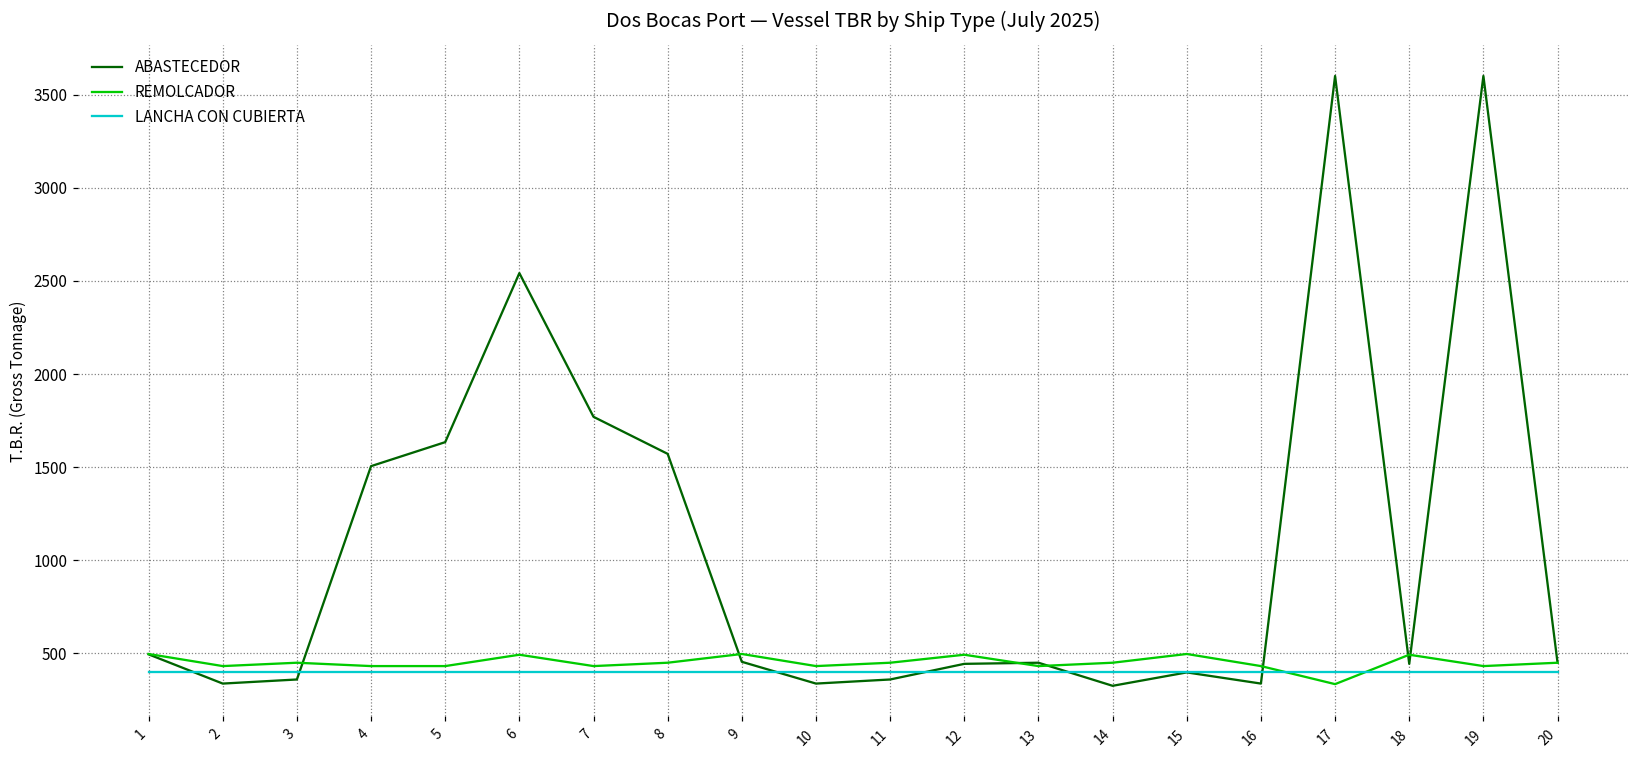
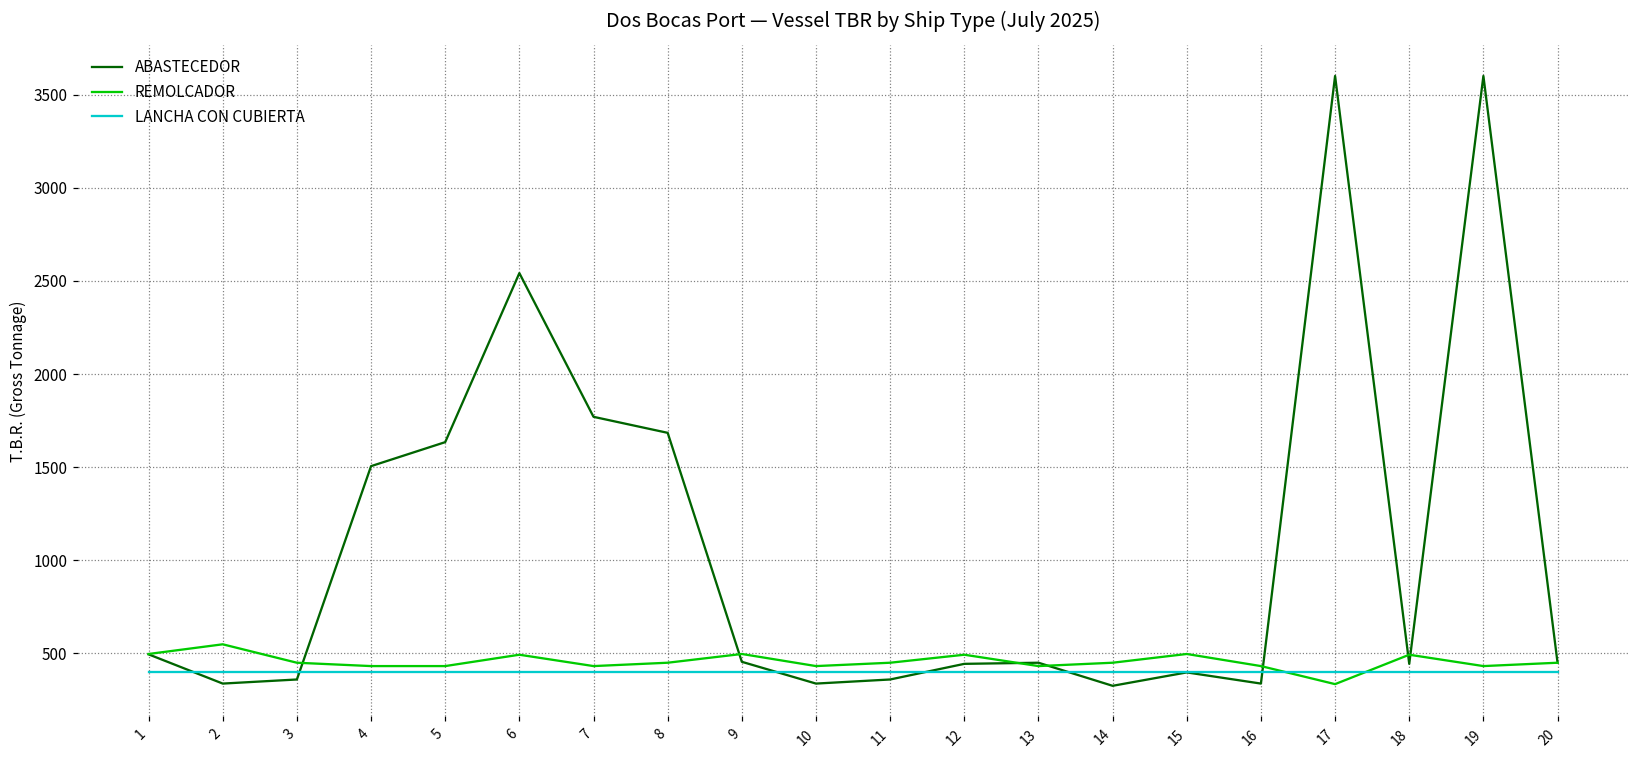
  {
    "ABASTECEDOR": {
      "2": 340,
      "3": 360,
      "4": 1510,
      "5": 1630,
      "6": 2540,
      "7": 1770,
-     "8": 1570,
+     "8": 1680,
      "9": 450,
      "10": 340,
      "11": 360,
      "12": 440,
      "13": 450,
      "14": 330,
      "16": 340,
      "17": 3600,
      "18": 440,
      "19": 3600
    },
    "REMOLCADOR": {
-     "2": 430,
+     "2": 550,
      "3": 450,
      "4": 430,
      "5": 430,
      "6": 490,
      "7": 430,
      "8": 450,
      "9": 500,
      "10": 430,
      "11": 450,
      "12": 490,
      "13": 430,
      "14": 450,
      "15": 500,
      "16": 430,
      "17": 330,
      "18": 490,
      "19": 430
    },
    "LANCHA CON CUBIERTA": {
      "1": 400,
      "2": 400,
      "3": 400,
      "4": 400,
      "5": 400,
      "6": 400,
      "7": 400,
      "8": 400,
      "9": 400,
      "10": 400,
      "11": 400,
      "12": 400,
      "13": 400,
      "14": 400,
      "16": 400,
      "17": 400,
      "18": 400,
      "19": 400,
      "20": 400
    }
  }
